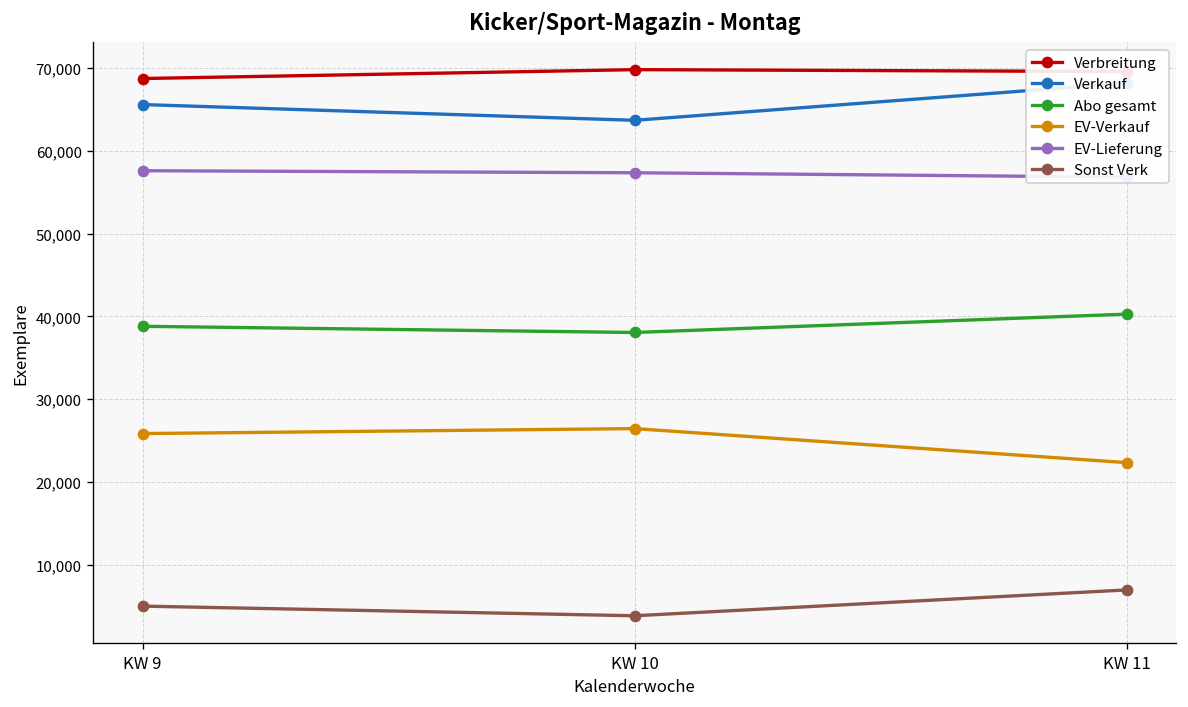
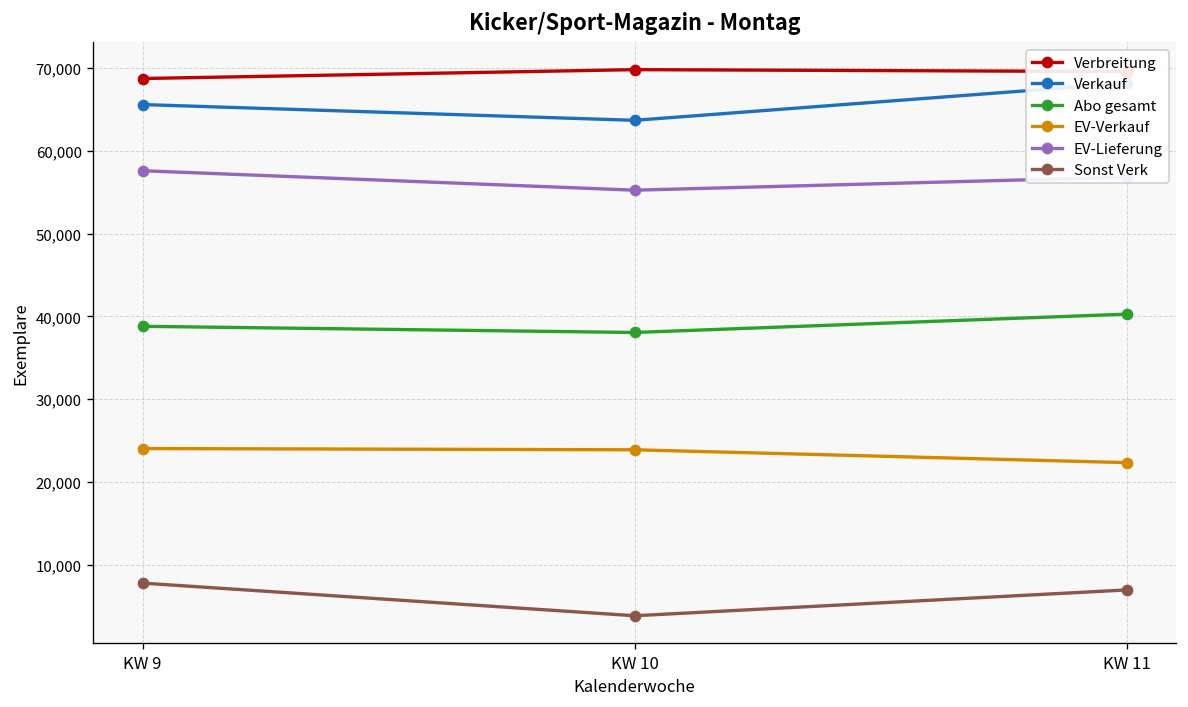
  {
    "Verbreitung": {
      "KW 9": "69,000",
      "KW 10": "70,000"
    },
    "Verkauf": {
      "KW 9": "66,000",
      "KW 10": "64,000"
    },
    "Abo gesamt": {
      "KW 9": "39,000",
      "KW 10": "38,000",
      "KW 11": "40,000"
    },
    "EV-Verkauf": {
-     "KW 9": "26,000",
-     "KW 10": "26,000",
+     "KW 9": "24,000",
+     "KW 10": "24,000",
      "KW 11": "22,000"
    },
    "EV-Lieferung": {
      "KW 9": "58,000",
-     "KW 10": "57,000"
+     "KW 10": "55,000"
    },
    "Sonst Verk": {
-     "KW 9": "5,000",
+     "KW 9": "8,000",
      "KW 10": "4,000",
      "KW 11": "7,000"
    }
  }
